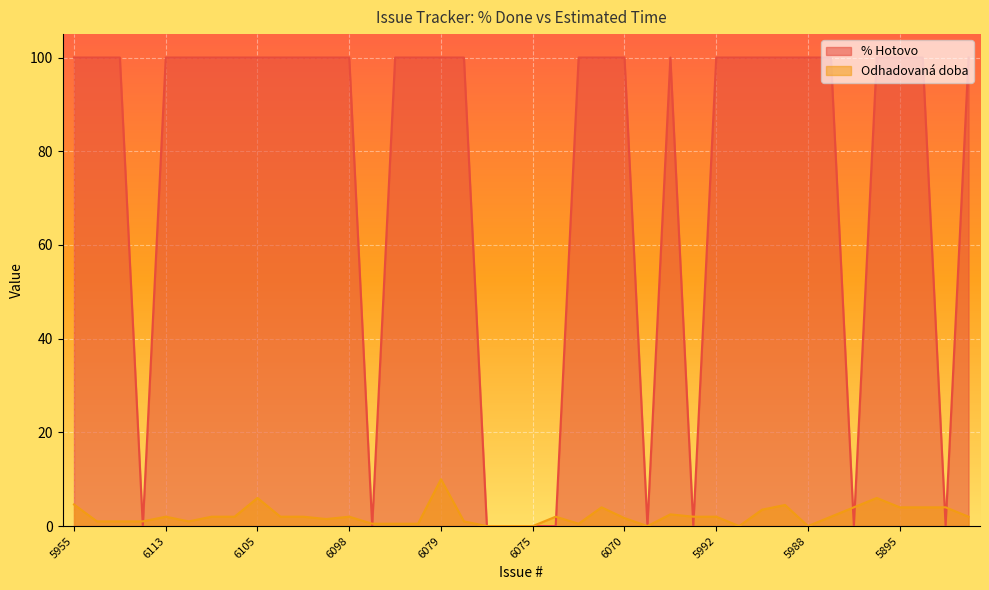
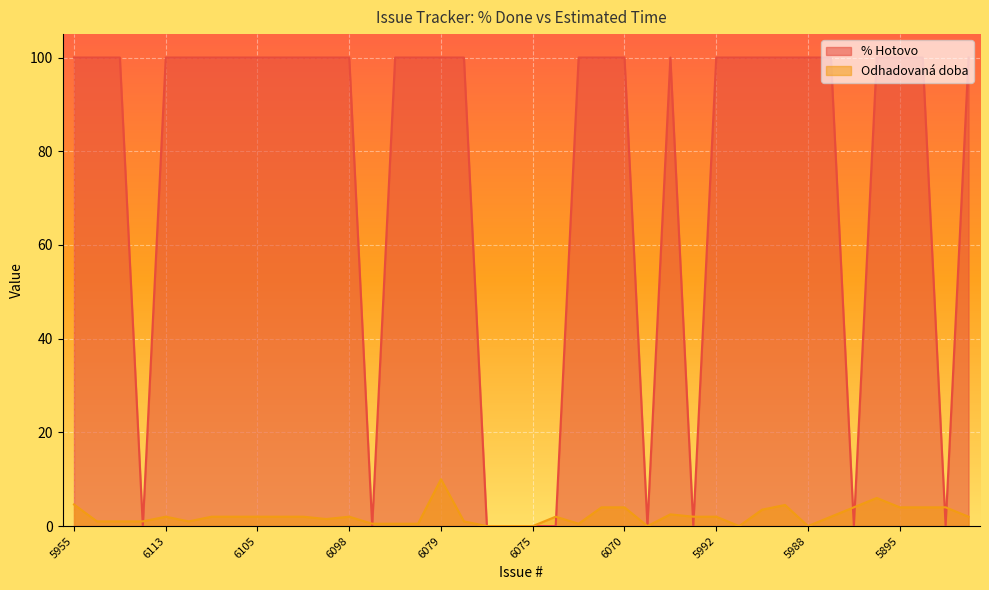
  {
    "% Hotovo": {
      "5955": 100,
      "6113": 100,
      "6105": 100,
      "6098": 100,
      "6079": 100,
      "6070": 100,
      "5992": 100,
      "5988": 100
    },
    "Odhadovaná doba": {
      "5955": 5,
      "6113": 2,
-     "6105": 6,
+     "6105": 2,
      "6098": 2,
      "6079": 10,
-     "6070": 2,
+     "6070": 4,
      "5992": 2,
      "5988": 0,
      "5895": 4
    }
  }
